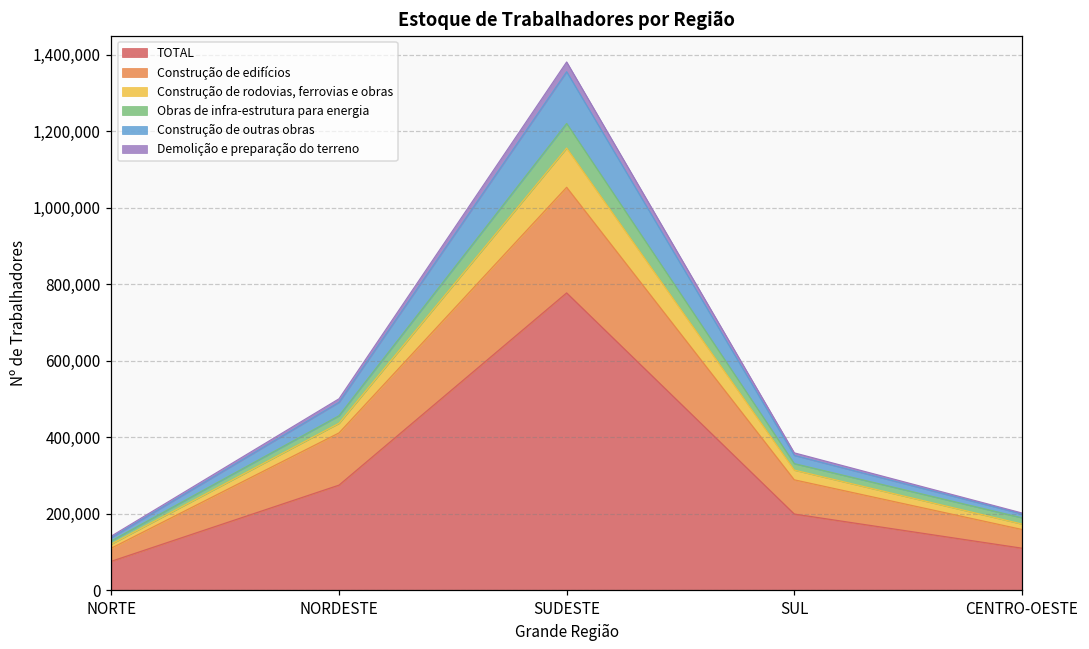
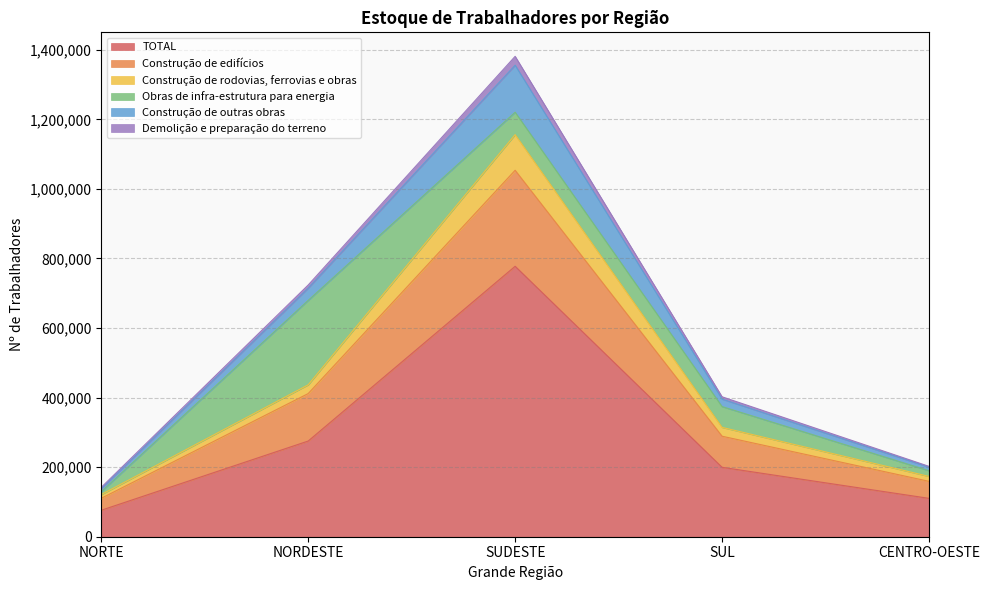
  {
    "Obras de infra-estrutura para energia": {
      "NORTE": "10,000",
-     "NORDESTE": "20,000",
+     "NORDESTE": "240,000",
      "SUDESTE": "60,000",
-     "SUL": "20,000",
+     "SUL": "60,000",
      "CENTRO-OESTE": "20,000"
    },
    "Construção de outras obras": {
      "NORDESTE": "40,000",
      "SUDESTE": "140,000"
    },
    "Demolição e preparação do terreno": {
      "NORDESTE": "10,000",
      "SUDESTE": "30,000"
    }
  }
